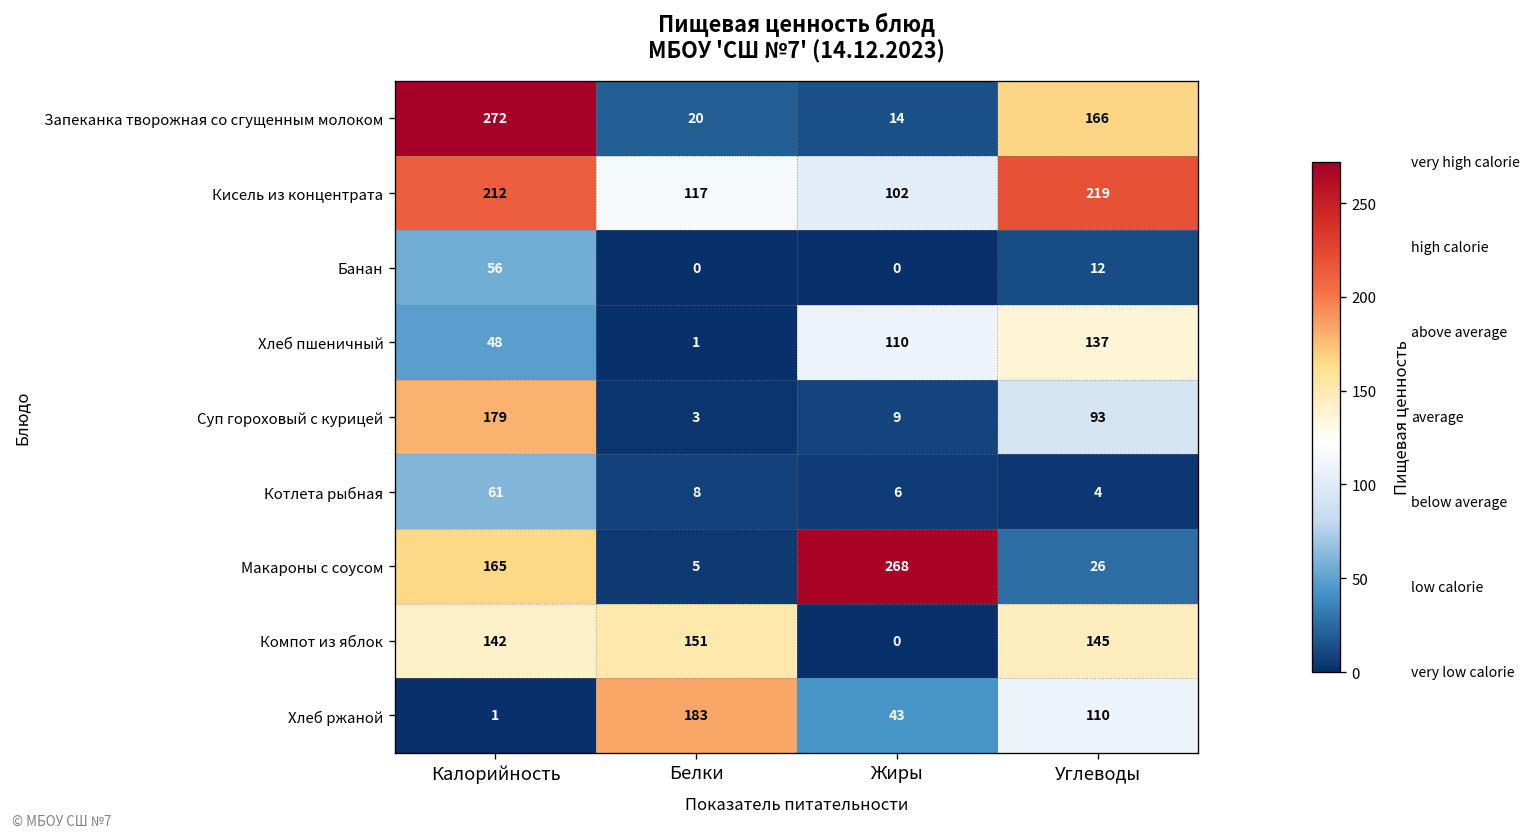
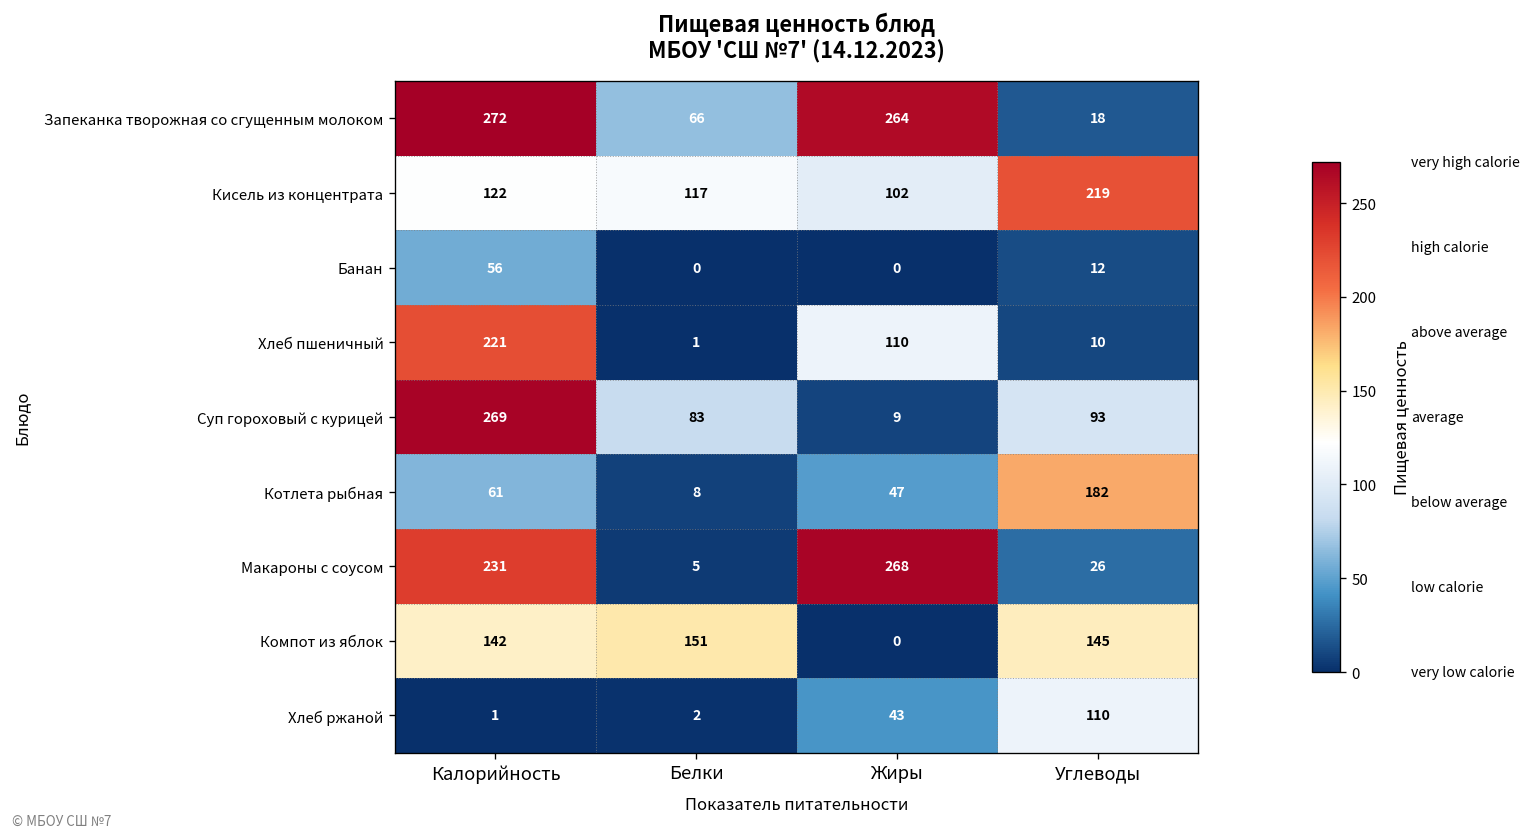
  {
    "Запеканка творожная со сгущенным молоком": {
      "Калорийность": 272,
-     "Белки": 20,
-     "Жиры": 14,
-     "Углеводы": 166
+     "Белки": 66,
+     "Жиры": 264,
+     "Углеводы": 18
    },
    "Кисель из концентрата": {
-     "Калорийность": 212,
+     "Калорийность": 122,
      "Белки": 117,
      "Жиры": 102,
      "Углеводы": 219
    },
    "Банан": {
      "Калорийность": 56,
      "Белки": 0,
      "Жиры": 0,
      "Углеводы": 12
    },
    "Хлеб пшеничный": {
-     "Калорийность": 48,
+     "Калорийность": 221,
      "Белки": 1,
      "Жиры": 110,
-     "Углеводы": 137
+     "Углеводы": 10
    },
    "Суп гороховый с курицей": {
-     "Калорийность": 179,
-     "Белки": 3,
+     "Калорийность": 269,
+     "Белки": 83,
      "Жиры": 9,
      "Углеводы": 93
    },
    "Котлета рыбная": {
      "Калорийность": 61,
      "Белки": 8,
-     "Жиры": 6,
-     "Углеводы": 4
+     "Жиры": 47,
+     "Углеводы": 182
    },
    "Макароны с соусом": {
-     "Калорийность": 165,
+     "Калорийность": 231,
      "Белки": 5,
      "Жиры": 268,
      "Углеводы": 26
    },
    "Компот из яблок": {
      "Калорийность": 142,
      "Белки": 151,
      "Жиры": 0,
      "Углеводы": 145
    },
    "Хлеб ржаной": {
      "Калорийность": 1,
-     "Белки": 183,
+     "Белки": 2,
      "Жиры": 43,
      "Углеводы": 110
    }
  }
